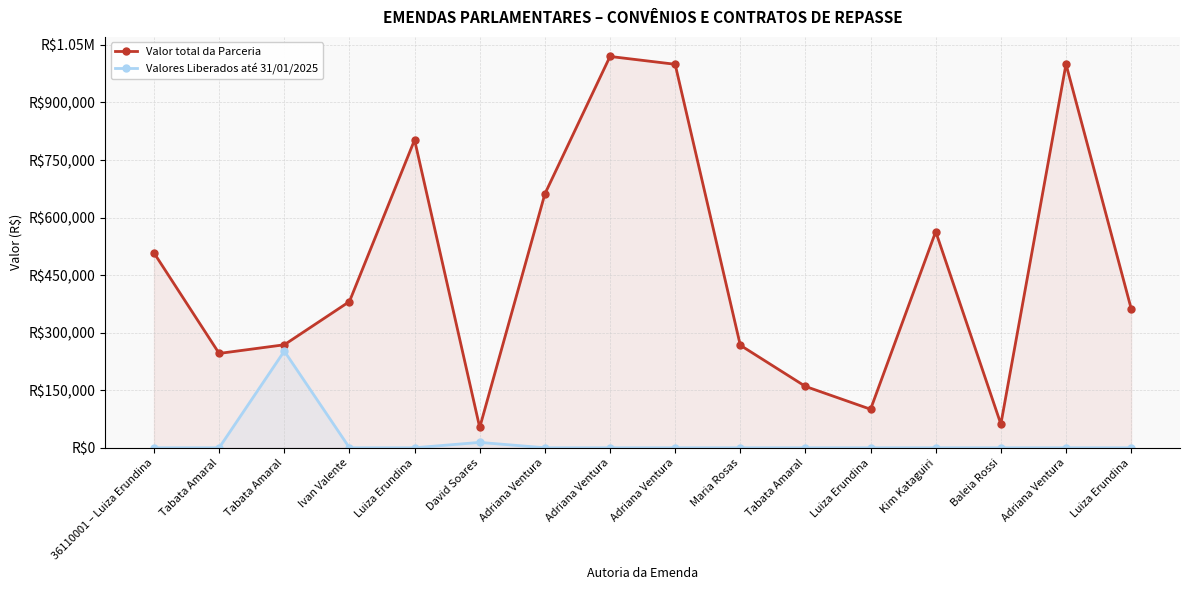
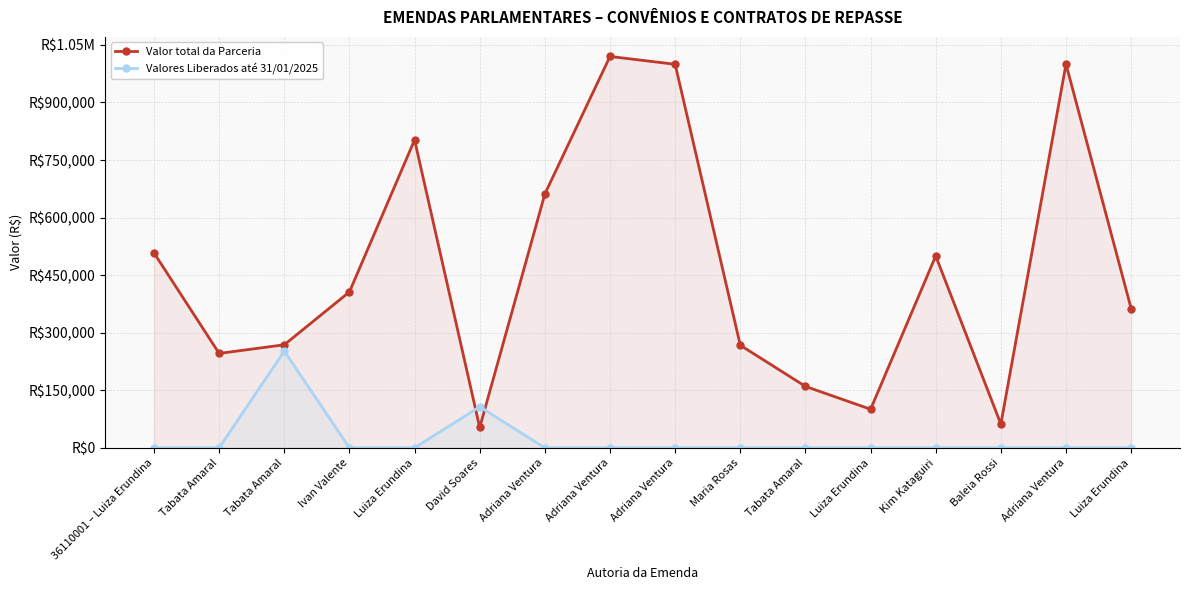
  {
    "Valor total da Parceria": {
      "36110001 – Luiza Erundina": "R$510,000",
-     "Ivan Valente": "R$380,000",
+     "Ivan Valente": "R$410,000",
      "David Soares": "R$50,000",
      "Maria Rosas": "R$270,000",
-     "Kim Kataguiri": "R$560,000",
+     "Kim Kataguiri": "R$500,000",
      "Baleia Rossi": "R$60,000"
    },
    "Valores Liberados até 31/01/2025": {
      "36110001 – Luiza Erundina": "R$0",
      "Ivan Valente": "R$0",
-     "David Soares": "R$10,000",
+     "David Soares": "R$110,000",
      "Maria Rosas": "R$0",
      "Kim Kataguiri": "R$0",
      "Baleia Rossi": "R$0"
    }
  }
